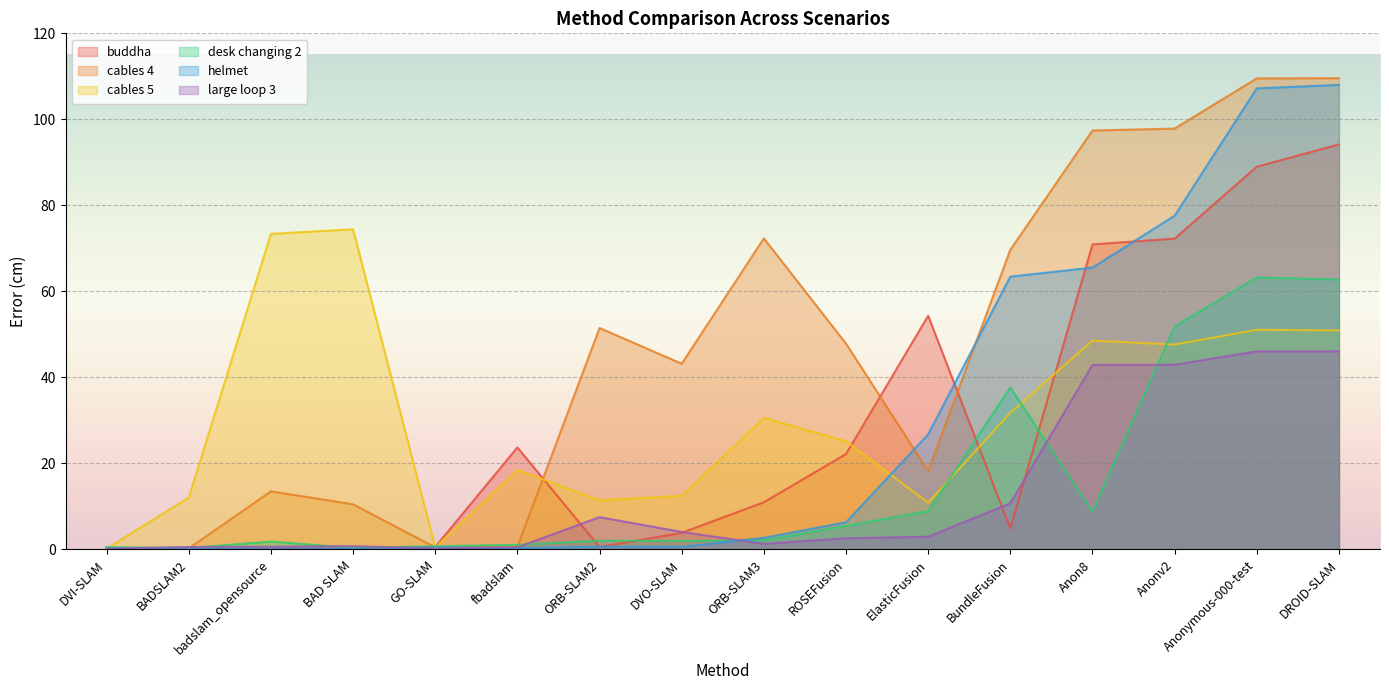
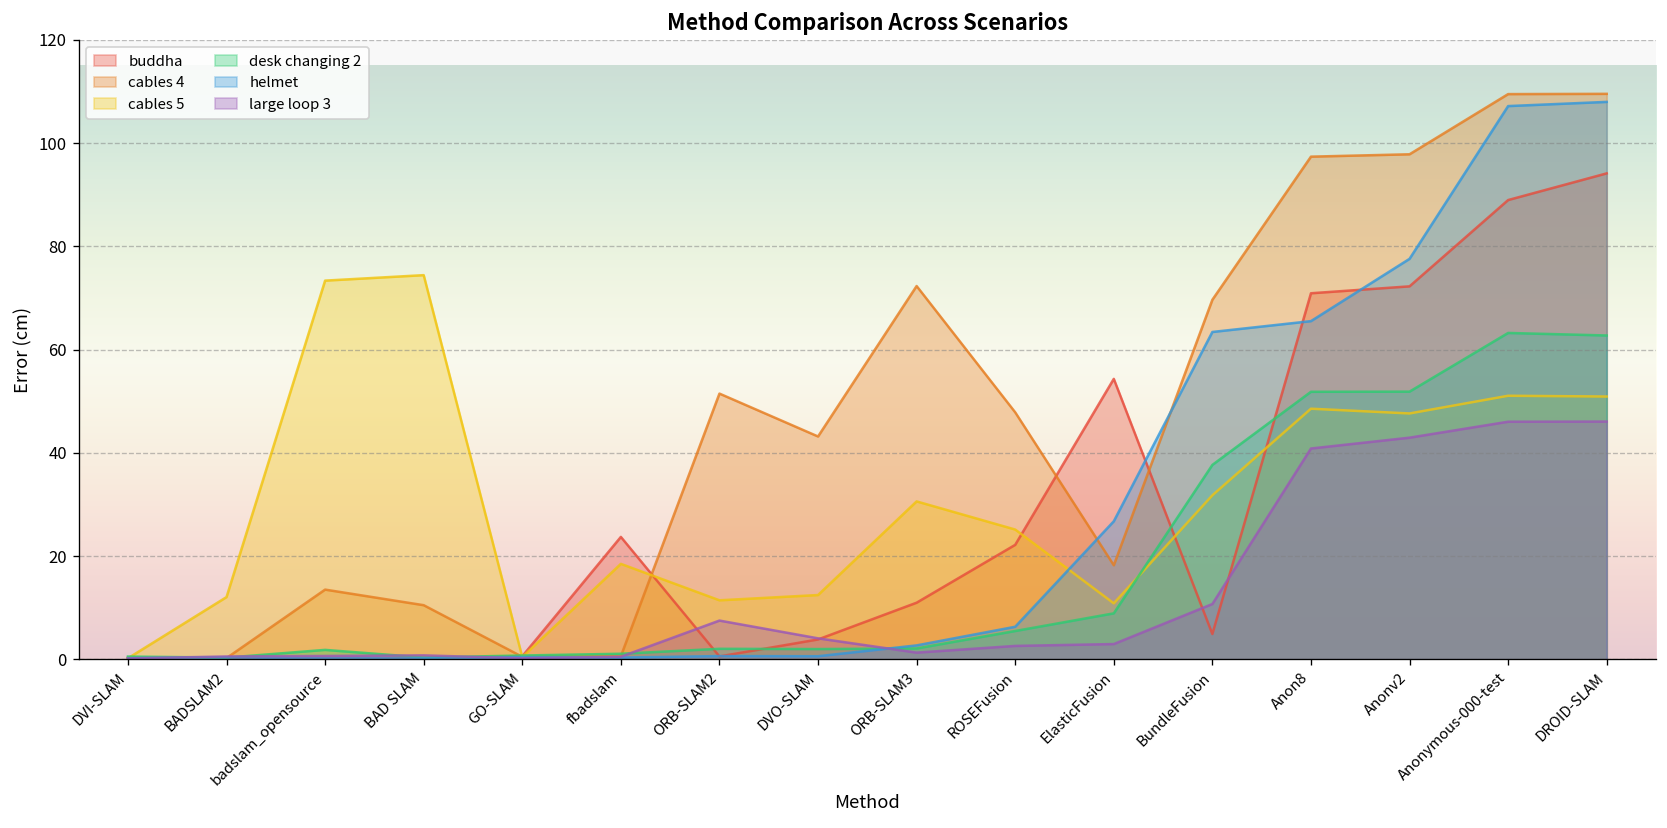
  {
    "desk changing 2": {
      "badslam_opensource": 2,
      "ORB-SLAM2": 2,
      "DVO-SLAM": 2,
      "ORB-SLAM3": 2,
      "ROSEFusion": 5,
      "ElasticFusion": 9,
      "BundleFusion": 38,
-     "Anon8": 9,
+     "Anon8": 52,
      "Anonv2": 52,
      "Anonymous-000-test": 63,
      "DROID-SLAM": 63
    },
    "helmet": {
      "DVO-SLAM": 1,
      "ORB-SLAM3": 3,
      "ROSEFusion": 6,
      "ElasticFusion": 27,
      "BundleFusion": 63,
      "Anon8": 66,
      "Anonv2": 78,
      "Anonymous-000-test": 107,
      "DROID-SLAM": 108
    },
    "large loop 3": {
      "ORB-SLAM2": 8,
      "ORB-SLAM3": 1,
      "ROSEFusion": 3,
      "ElasticFusion": 3,
      "BundleFusion": 11,
-     "Anon8": 43,
+     "Anon8": 41,
      "Anonv2": 43,
      "Anonymous-000-test": 46,
      "DROID-SLAM": 46
    }
  }
